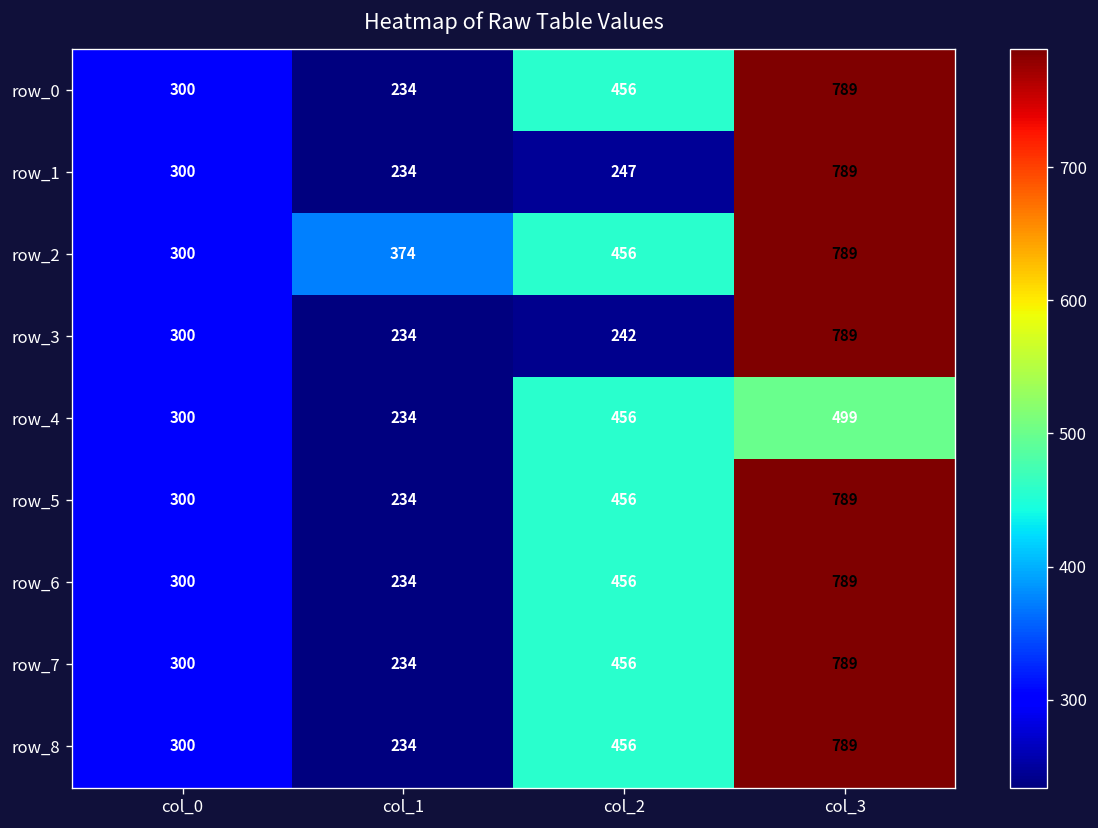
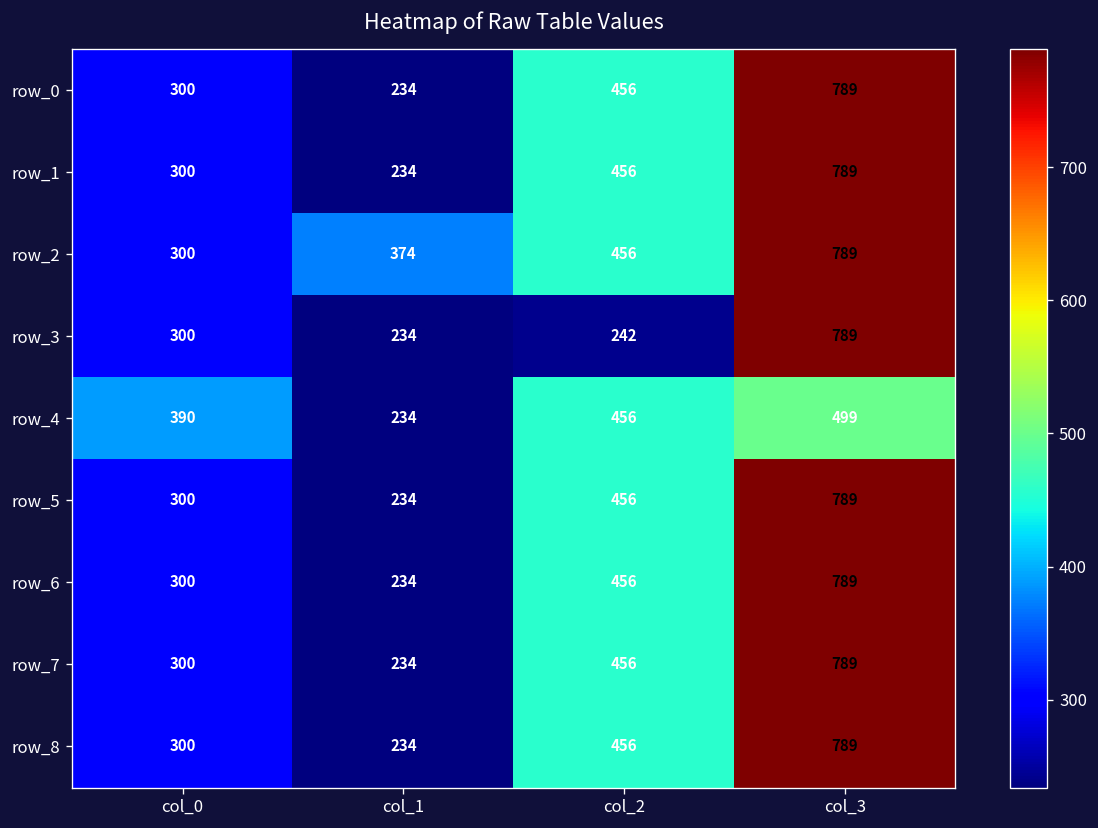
  {
    "row_0": {
      "col_0": 300,
      "col_1": 234,
      "col_2": 456,
      "col_3": 789
    },
    "row_1": {
      "col_0": 300,
      "col_1": 234,
-     "col_2": 247,
+     "col_2": 456,
      "col_3": 789
    },
    "row_2": {
      "col_0": 300,
      "col_1": 374,
      "col_2": 456,
      "col_3": 789
    },
    "row_3": {
      "col_0": 300,
      "col_1": 234,
      "col_2": 242,
      "col_3": 789
    },
    "row_4": {
-     "col_0": 300,
+     "col_0": 390,
      "col_1": 234,
      "col_2": 456,
      "col_3": 499
    },
    "row_5": {
      "col_0": 300,
      "col_1": 234,
      "col_2": 456,
      "col_3": 789
    },
    "row_6": {
      "col_0": 300,
      "col_1": 234,
      "col_2": 456,
      "col_3": 789
    },
    "row_7": {
      "col_0": 300,
      "col_1": 234,
      "col_2": 456,
      "col_3": 789
    },
    "row_8": {
      "col_0": 300,
      "col_1": 234,
      "col_2": 456,
      "col_3": 789
    }
  }
